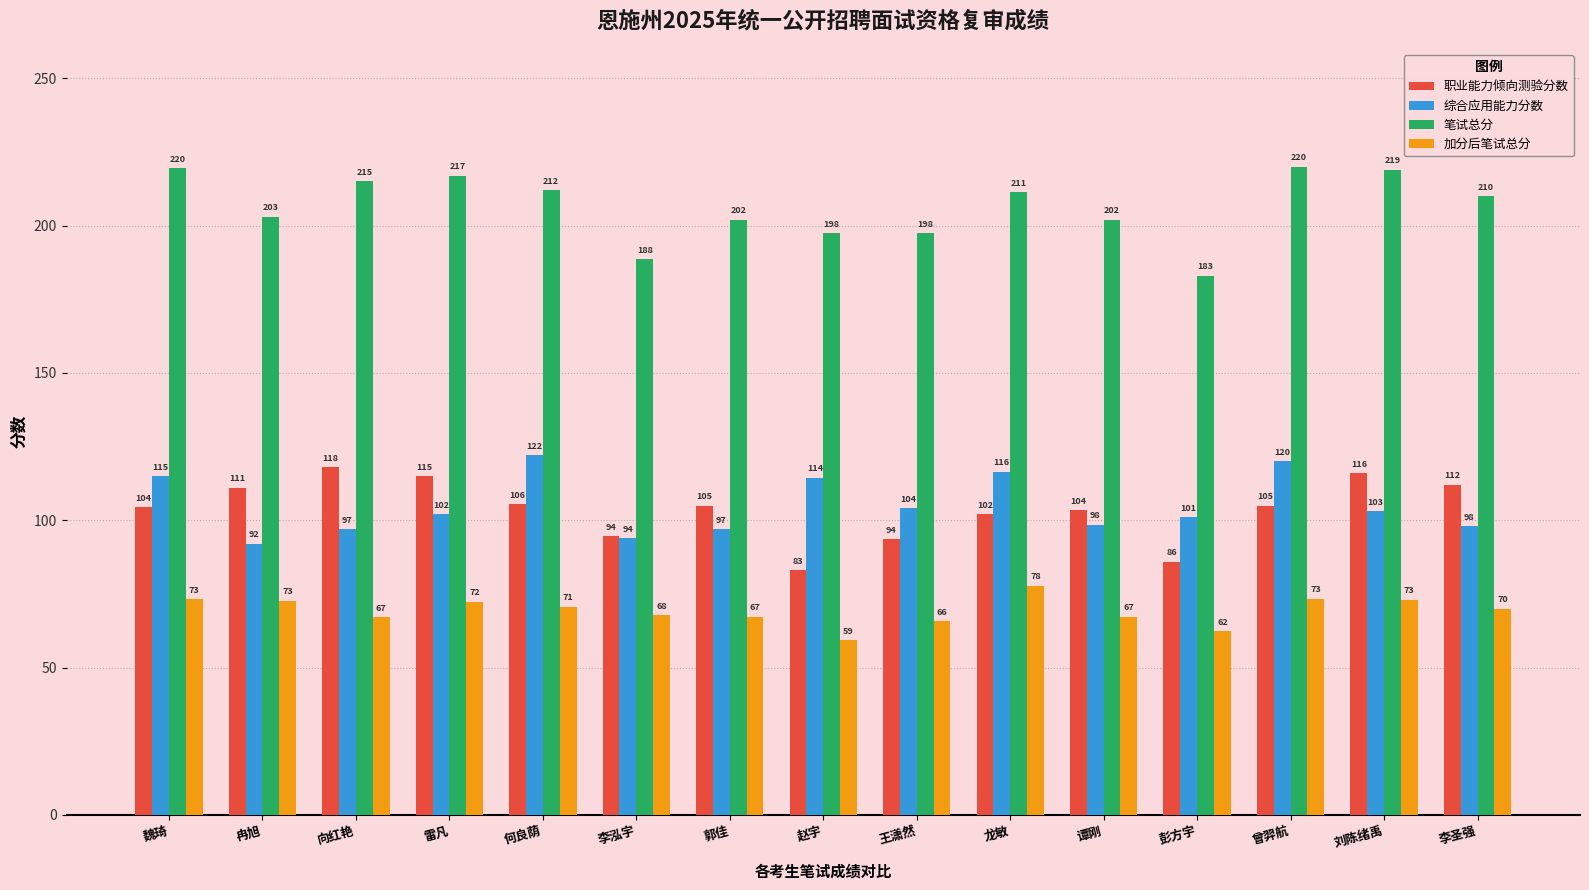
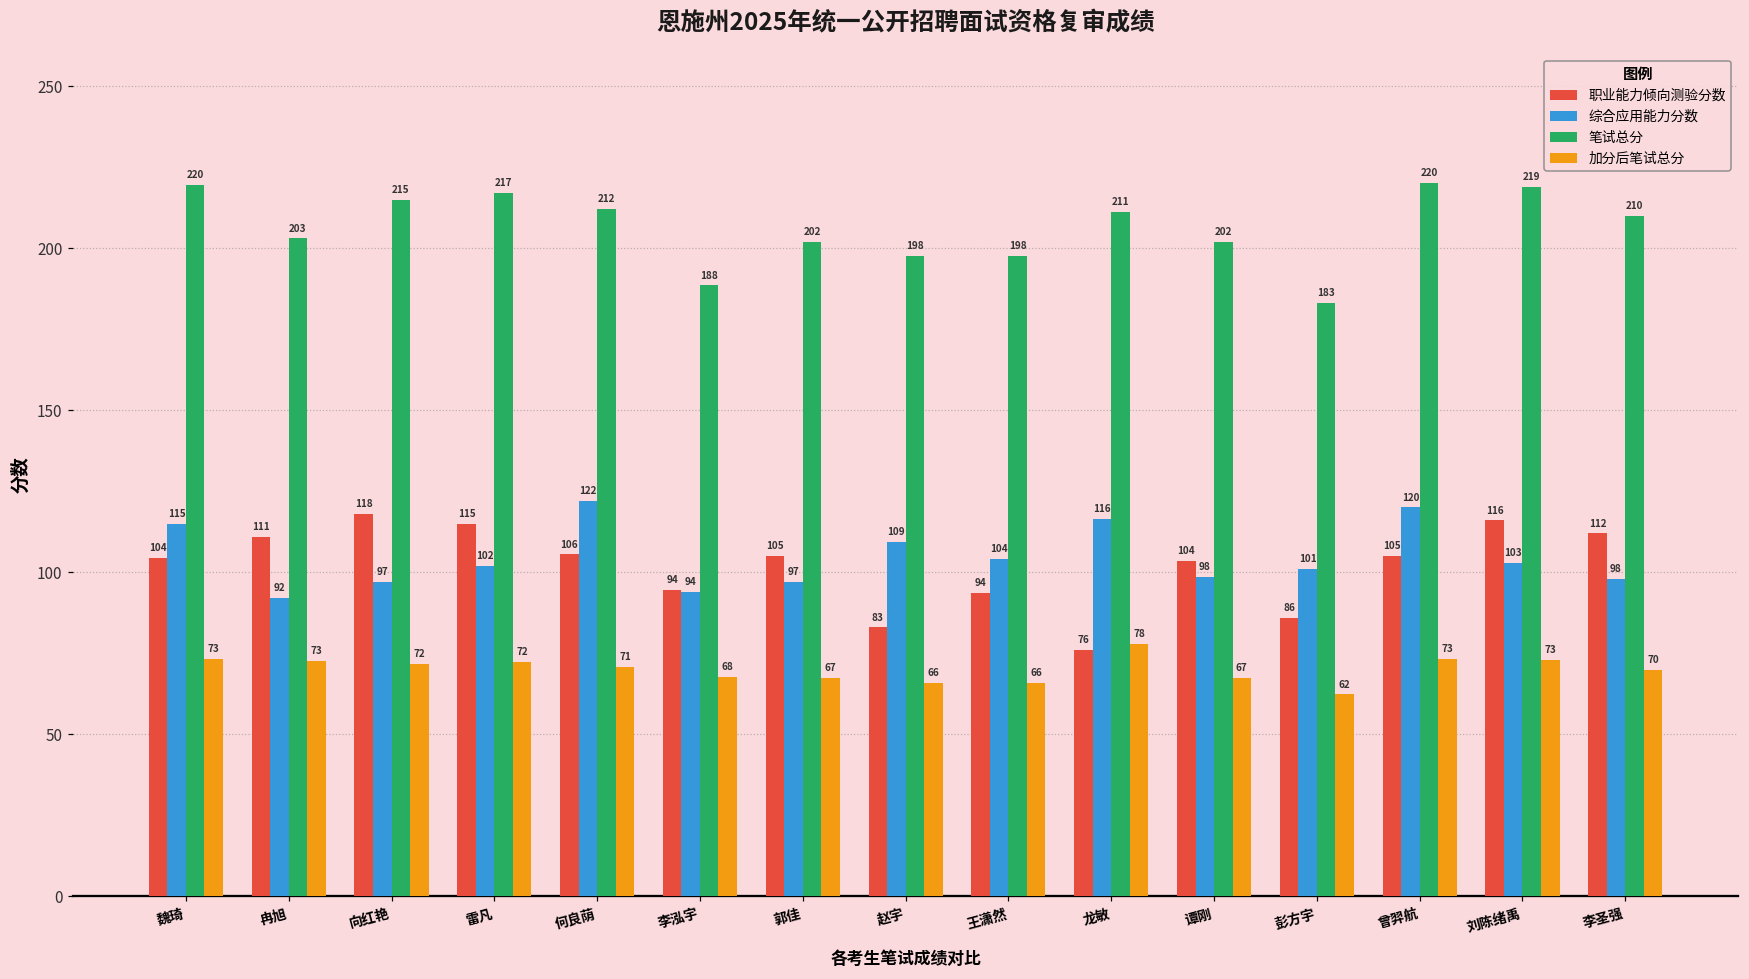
  {
    "职业能力倾向测验分数": {
      "魏琦": 104,
      "冉旭": 111,
      "向红艳": 118,
      "雷凡": 115,
      "何良荫": 106,
      "李泓宇": 94,
      "郭佳": 105,
      "赵宇": 83,
      "王潇然": 94,
-     "龙敏": 102,
+     "龙敏": 76,
      "谭刚": 104,
      "彭方宇": 86,
      "曾羿航": 105,
      "刘陈绪禹": 116,
      "李圣强": 112
    },
    "综合应用能力分数": {
      "魏琦": 115,
      "冉旭": 92,
      "向红艳": 97,
      "雷凡": 102,
      "何良荫": 122,
      "李泓宇": 94,
      "郭佳": 97,
-     "赵宇": 114,
+     "赵宇": 109,
      "王潇然": 104,
      "龙敏": 116,
      "谭刚": 98,
      "彭方宇": 101,
      "曾羿航": 120,
      "刘陈绪禹": 103,
      "李圣强": 98
    },
    "笔试总分": {
      "魏琦": 220,
      "冉旭": 203,
      "向红艳": 215,
      "雷凡": 217,
      "何良荫": 212,
      "李泓宇": 188,
      "郭佳": 202,
      "赵宇": 198,
      "王潇然": 198,
      "龙敏": 211,
      "谭刚": 202,
      "彭方宇": 183,
      "曾羿航": 220,
      "刘陈绪禹": 219,
      "李圣强": 210
    },
    "加分后笔试总分": {
      "魏琦": 73,
      "冉旭": 73,
-     "向红艳": 67,
+     "向红艳": 72,
      "雷凡": 72,
      "何良荫": 71,
      "李泓宇": 68,
      "郭佳": 67,
-     "赵宇": 59,
+     "赵宇": 66,
      "王潇然": 66,
      "龙敏": 78,
      "谭刚": 67,
      "彭方宇": 62,
      "曾羿航": 73,
      "刘陈绪禹": 73,
      "李圣强": 70
    }
  }
